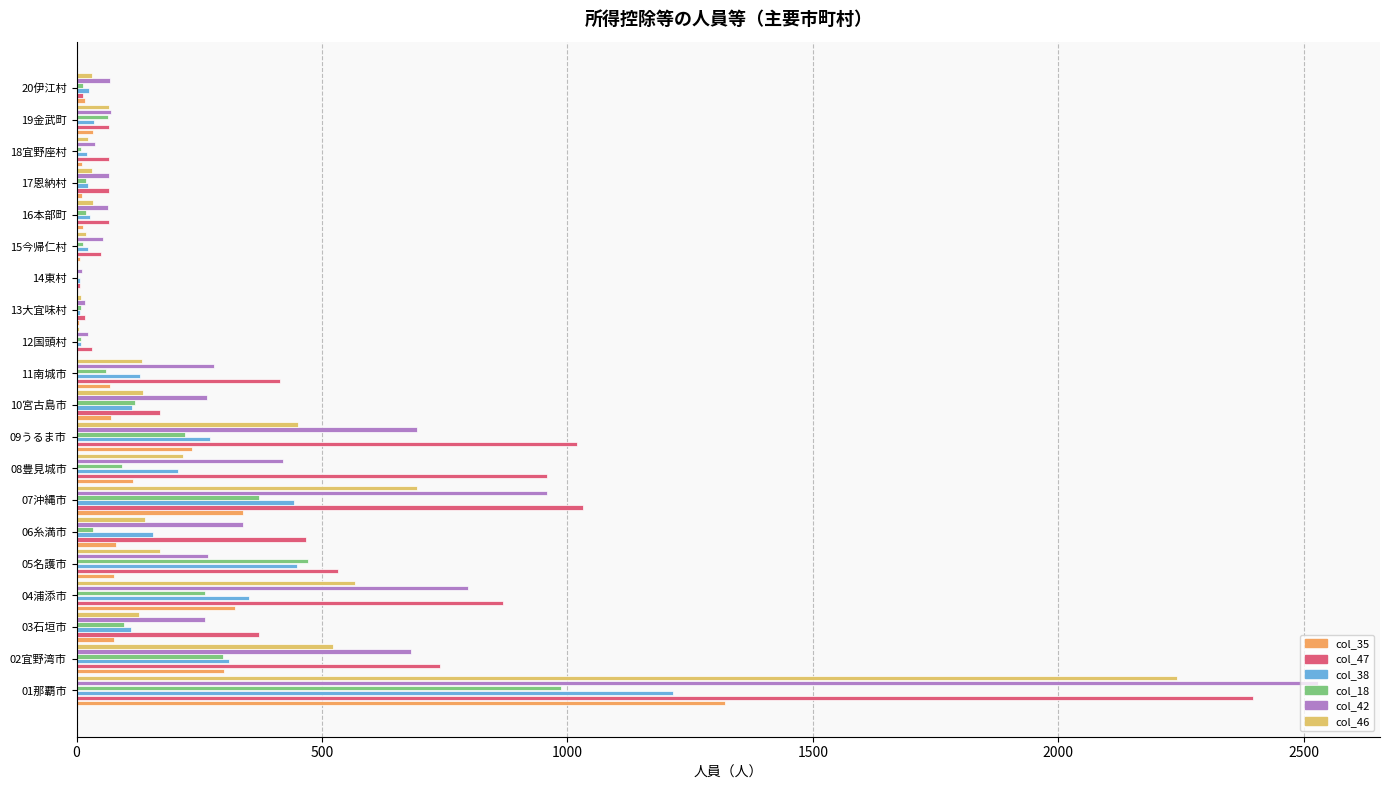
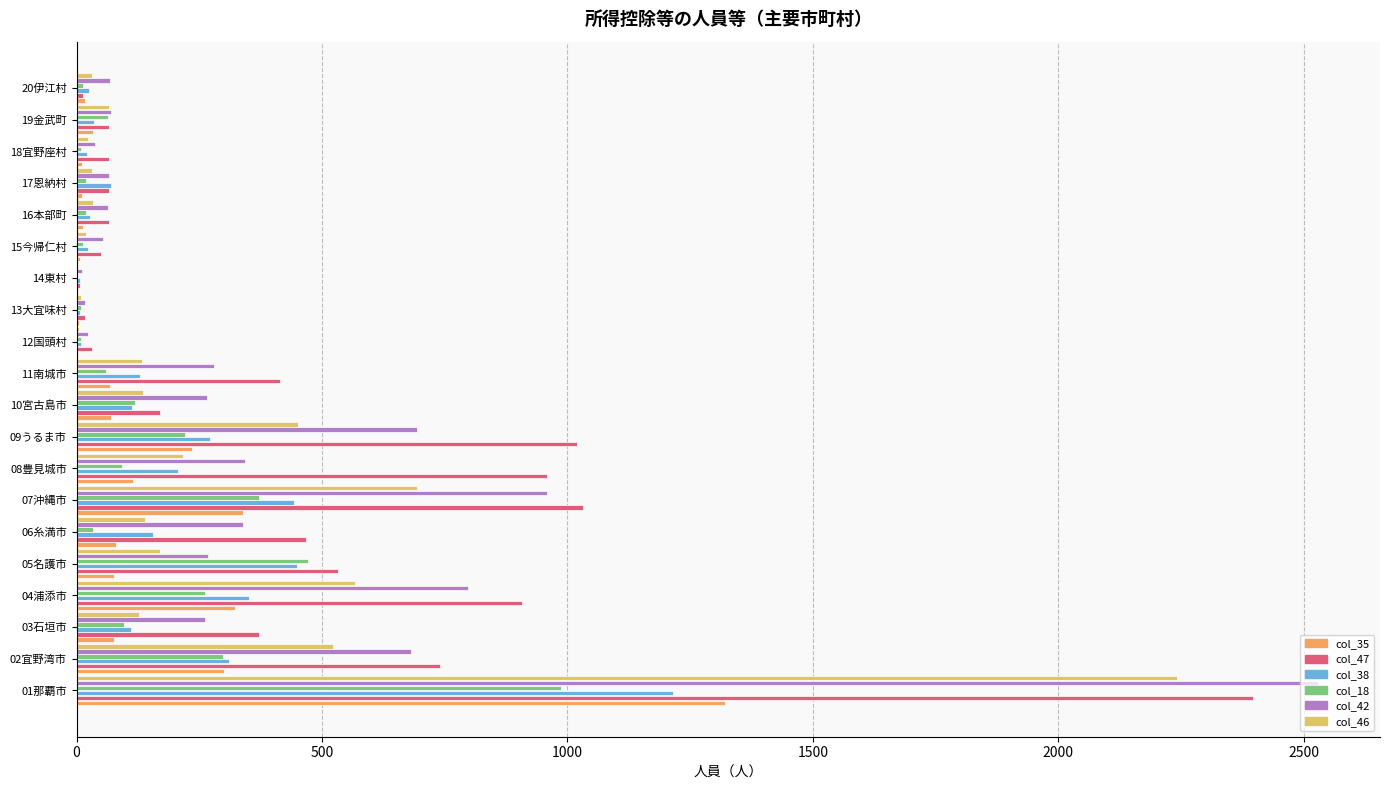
  {
    "col_47": {
      "20伊江村": 10,
      "19金武町": 70,
      "18宜野座村": 70,
      "17恩納村": 70,
      "16本部町": 70,
      "15今帰仁村": 50,
      "14東村": 10,
      "13大宜味村": 20,
      "12国頭村": 30,
      "11南城市": 420,
      "10宮古島市": 170,
      "09うるま市": 1020,
      "08豊見城市": 960,
      "07沖縄市": 1030,
      "06糸満市": 470,
      "05名護市": 530,
-     "04浦添市": 870,
+     "04浦添市": 910,
      "03石垣市": 370,
      "02宜野湾市": 740,
      "01那覇市": 2400
    },
    "col_38": {
      "20伊江村": 30,
      "19金武町": 40,
      "18宜野座村": 20,
-     "17恩納村": 20,
+     "17恩納村": 70,
      "16本部町": 30,
      "15今帰仁村": 20,
      "14東村": 10,
      "13大宜味村": 10,
      "12国頭村": 10,
      "11南城市": 130,
      "10宮古島市": 110,
      "09うるま市": 270,
      "08豊見城市": 210,
      "07沖縄市": 440,
      "06糸満市": 160,
      "05名護市": 450,
      "04浦添市": 350,
      "03石垣市": 110,
      "02宜野湾市": 310,
      "01那覇市": 1220
    },
    "col_18": {
      "20伊江村": 10,
      "19金武町": 60,
      "18宜野座村": 10,
      "17恩納村": 20,
      "16本部町": 20,
      "15今帰仁村": 10,
      "14東村": 0,
      "13大宜味村": 10,
      "12国頭村": 10,
      "11南城市": 60,
      "10宮古島市": 120,
      "09うるま市": 220,
      "08豊見城市": 90,
      "07沖縄市": 370,
      "06糸満市": 30,
      "05名護市": 470,
      "04浦添市": 260,
      "03石垣市": 100,
      "02宜野湾市": 300,
      "01那覇市": 990
    },
    "col_42": {
      "20伊江村": 70,
      "19金武町": 70,
      "18宜野座村": 40,
      "17恩納村": 70,
      "16本部町": 60,
      "15今帰仁村": 50,
      "14東村": 10,
      "13大宜味村": 20,
      "12国頭村": 20,
      "11南城市": 280,
      "10宮古島市": 270,
      "09うるま市": 690,
-     "08豊見城市": 420,
+     "08豊見城市": 340,
      "07沖縄市": 960,
      "06糸満市": 340,
      "05名護市": 270,
      "04浦添市": 800,
      "03石垣市": 260,
      "02宜野湾市": 680
    }
  }
